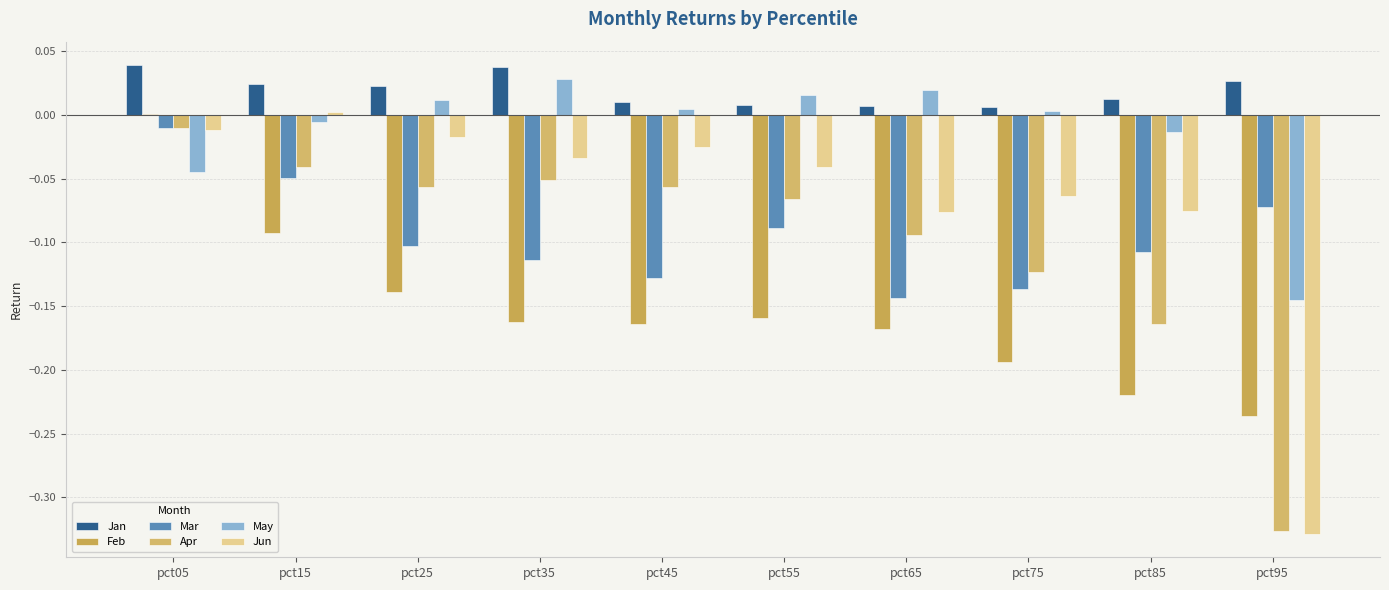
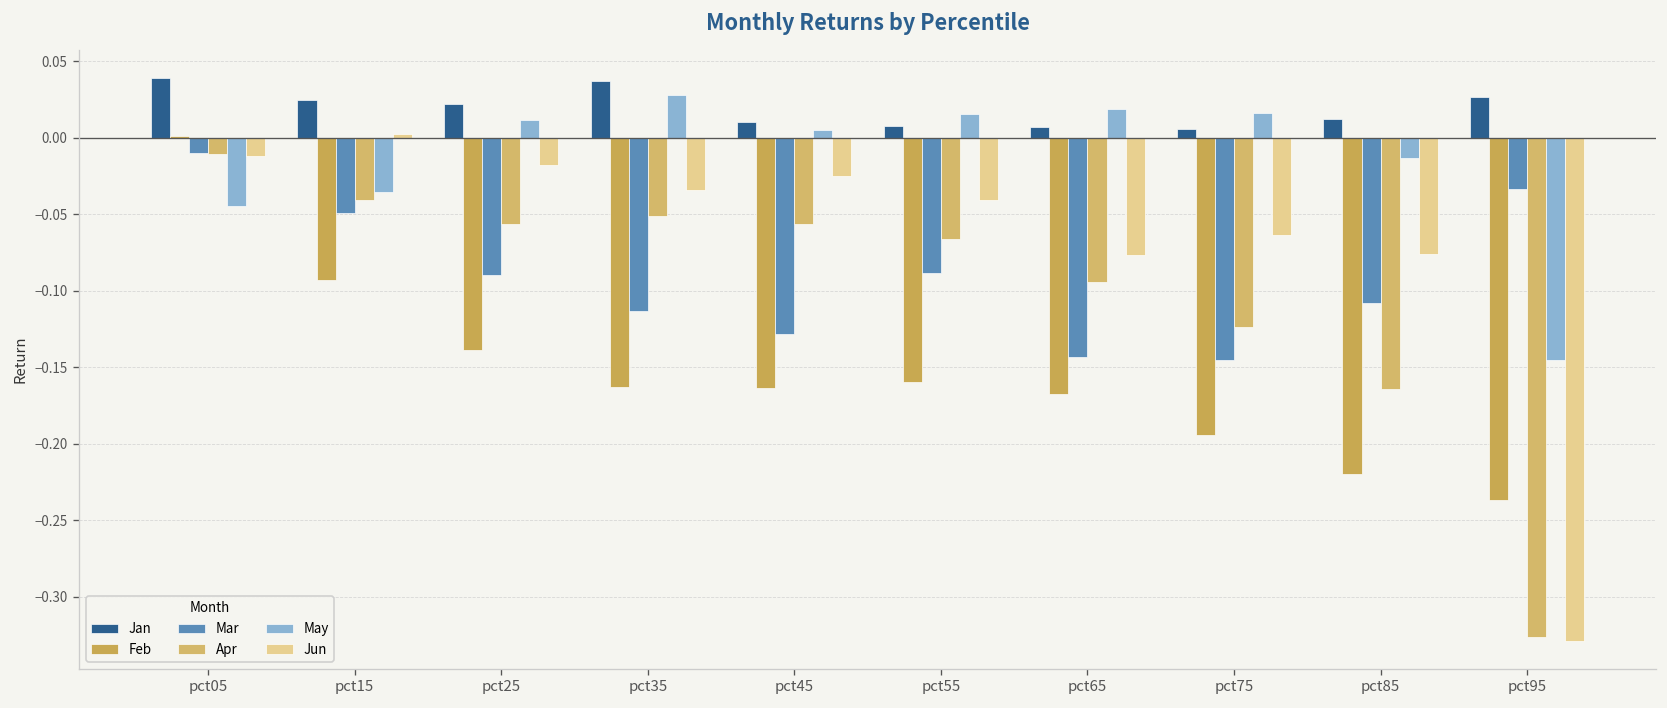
  {
    "Jan": {
      "pct05": 0.039,
      "pct15": 0.024,
      "pct25": 0.022,
      "pct35": 0.037,
      "pct45": 0.010,
      "pct55": 0.007,
      "pct65": 0.007,
      "pct75": 0.006,
      "pct85": 0.012,
      "pct95": 0.026
    },
    "Mar": {
      "pct05": -0.010,
      "pct15": -0.049,
-     "pct25": -0.103,
+     "pct25": -0.090,
      "pct35": -0.114,
      "pct45": -0.128,
      "pct55": -0.089,
      "pct65": -0.143,
-     "pct75": -0.136,
+     "pct75": -0.145,
      "pct85": -0.108,
-     "pct95": -0.072
+     "pct95": -0.034
    },
    "May": {
      "pct05": -0.045,
-     "pct15": -0.006,
+     "pct15": -0.036,
      "pct25": 0.012,
      "pct35": 0.028,
      "pct45": 0.005,
      "pct55": 0.016,
      "pct65": 0.019,
-     "pct75": 0.003,
+     "pct75": 0.016,
      "pct85": -0.014,
      "pct95": -0.145
    }
  }
